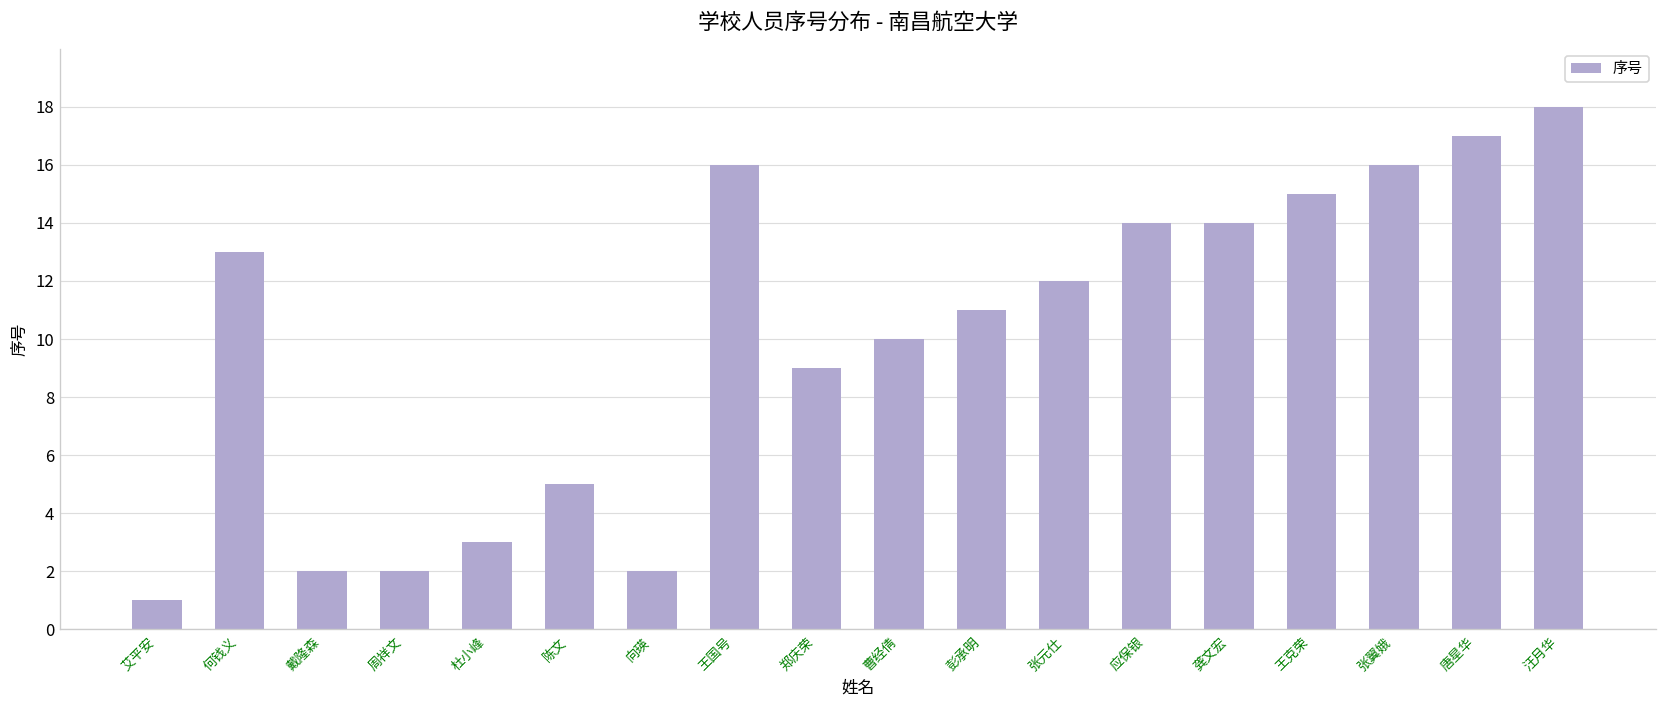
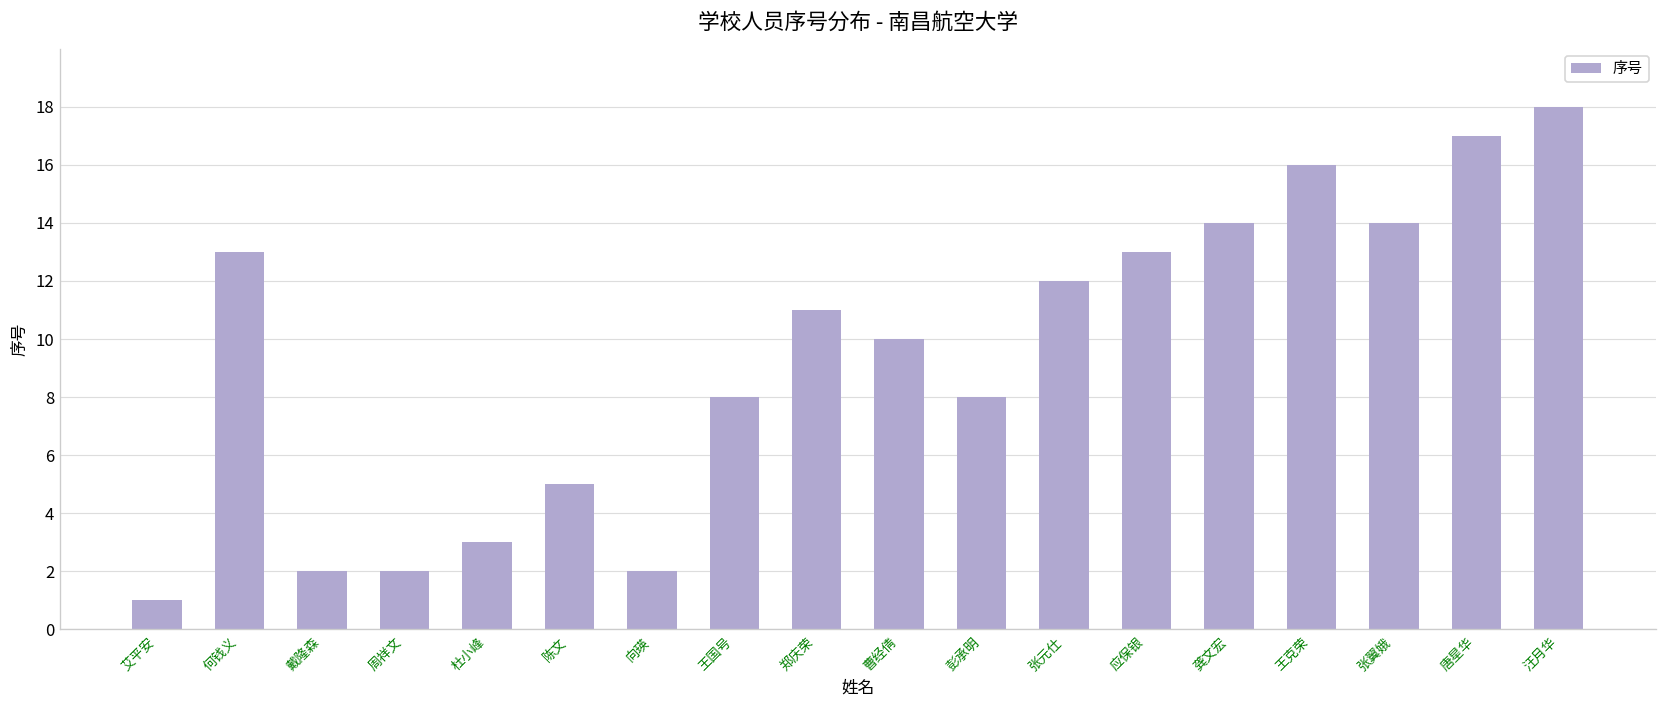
  {
    "艾平安": 1,
    "何钱义": 13,
    "戴隆森": 2,
    "周祥文": 2,
    "杜小峰": 3,
    "陈文": 5,
    "向瑛": 2,
-   "王国号": 16,
-   "郑庆荣": 9,
+   "王国号": 8,
+   "郑庆荣": 11,
    "曹经倩": 10,
-   "彭承明": 11,
+   "彭承明": 8,
    "张元仕": 12,
-   "应保银": 14,
+   "应保银": 13,
    "龚文宏": 14,
-   "王克荣": 15,
-   "张翼娥": 16,
+   "王克荣": 16,
+   "张翼娥": 14,
    "唐星华": 17,
    "汪月华": 18
  }
